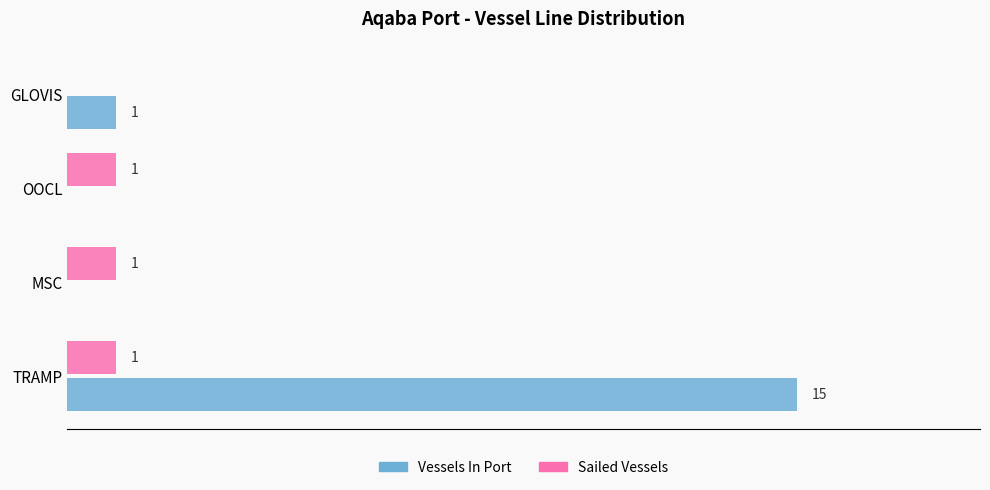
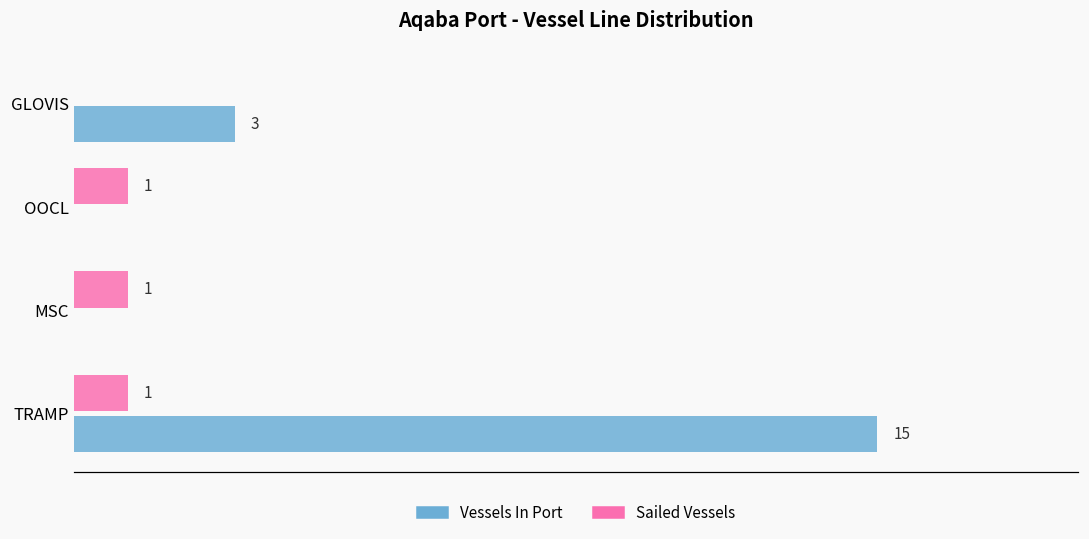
  {
    "Vessels In Port": {
-     "GLOVIS": 1,
+     "GLOVIS": 3,
      "TRAMP": 15
    },
    "Sailed Vessels": {
      "OOCL": 1,
      "MSC": 1,
      "TRAMP": 1
    }
  }
